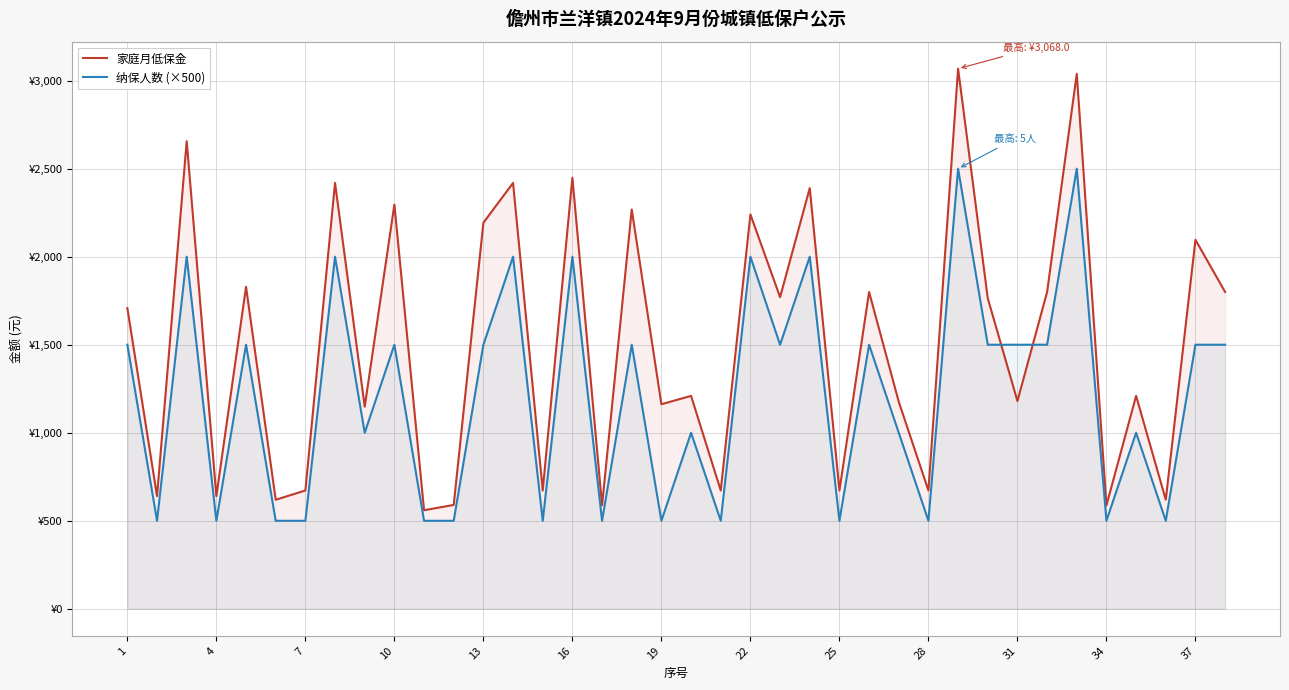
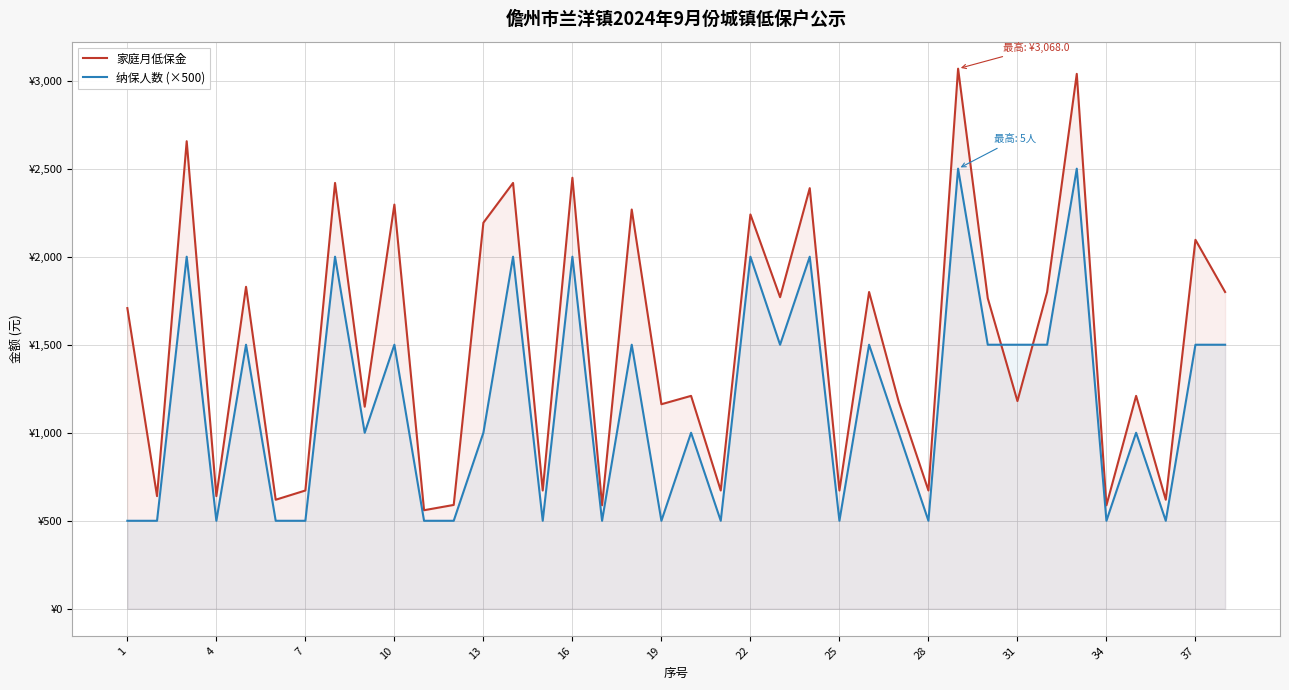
  {
    "家庭月低保金": {
      "1": "¥1,710",
      "4": "¥640",
      "7": "¥670",
      "10": "¥2,300",
      "13": "¥2,190",
      "16": "¥2,450",
      "19": "¥1,160",
      "22": "¥2,240",
      "25": "¥670",
      "28": "¥670",
      "31": "¥1,180",
      "34": "¥590",
      "37": "¥2,100"
    },
    "纳保人数 (×500)": {
-     "1": "¥1,500",
+     "1": "¥500",
      "4": "¥500",
      "7": "¥500",
      "10": "¥1,500",
-     "13": "¥1,500",
+     "13": "¥1,000",
      "16": "¥2,000",
      "19": "¥500",
      "22": "¥2,000",
      "25": "¥500",
      "28": "¥500",
      "31": "¥1,500",
      "34": "¥500",
      "37": "¥1,500"
    }
  }
